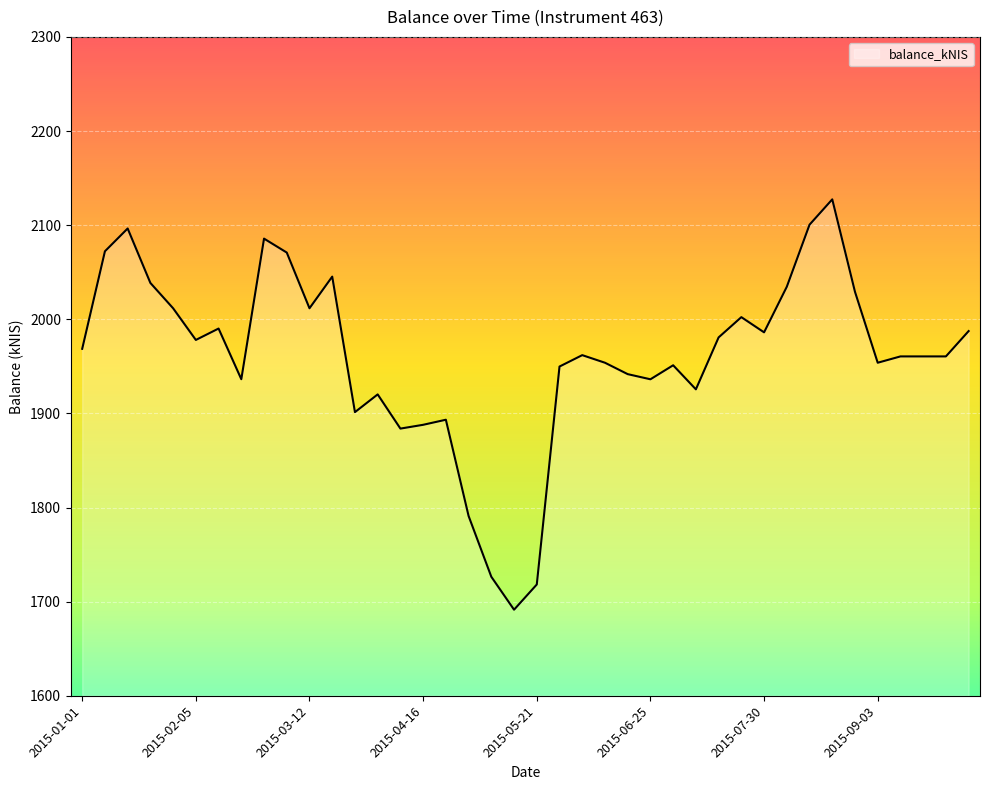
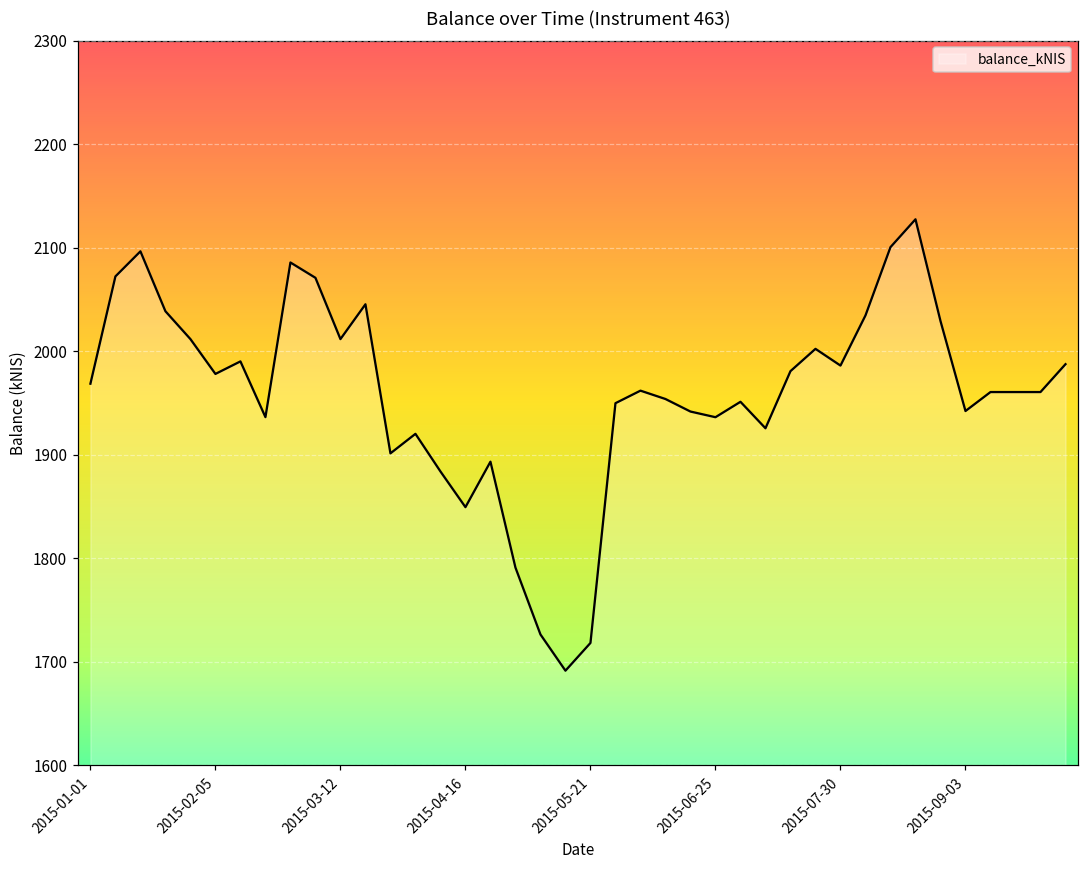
  {
    "2015-01-01": 1970,
    "2015-02-05": 1980,
    "2015-03-12": 2010,
-   "2015-04-16": 1890,
+   "2015-04-16": 1850,
    "2015-05-21": 1720,
    "2015-06-25": 1940,
    "2015-07-30": 1990,
-   "2015-09-03": 1950
+   "2015-09-03": 1940
  }
